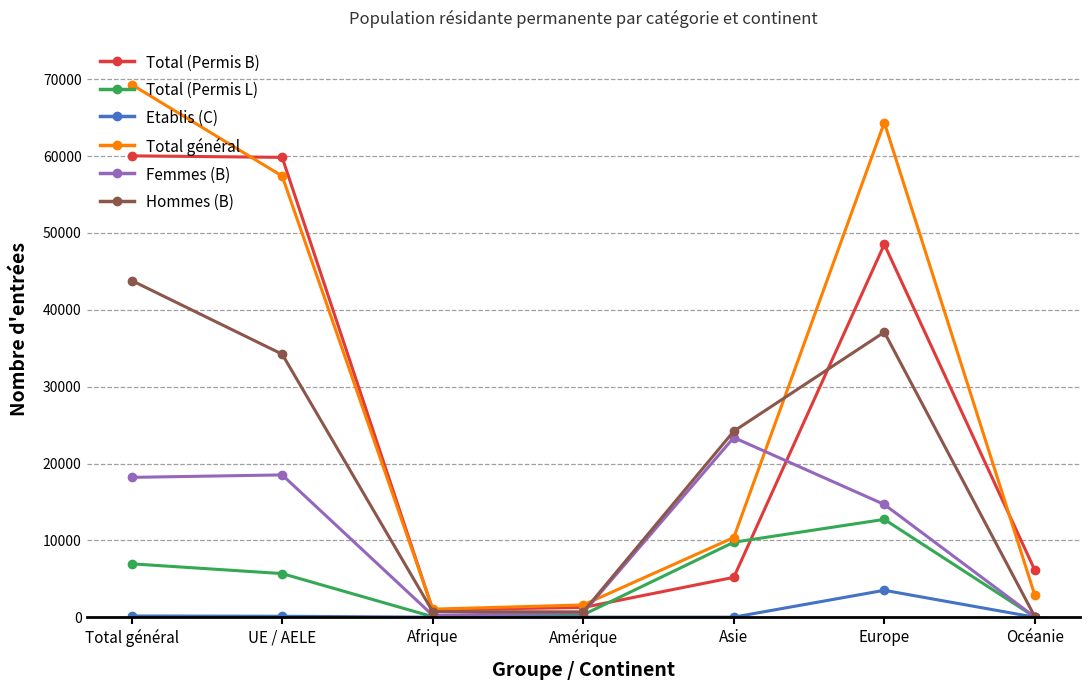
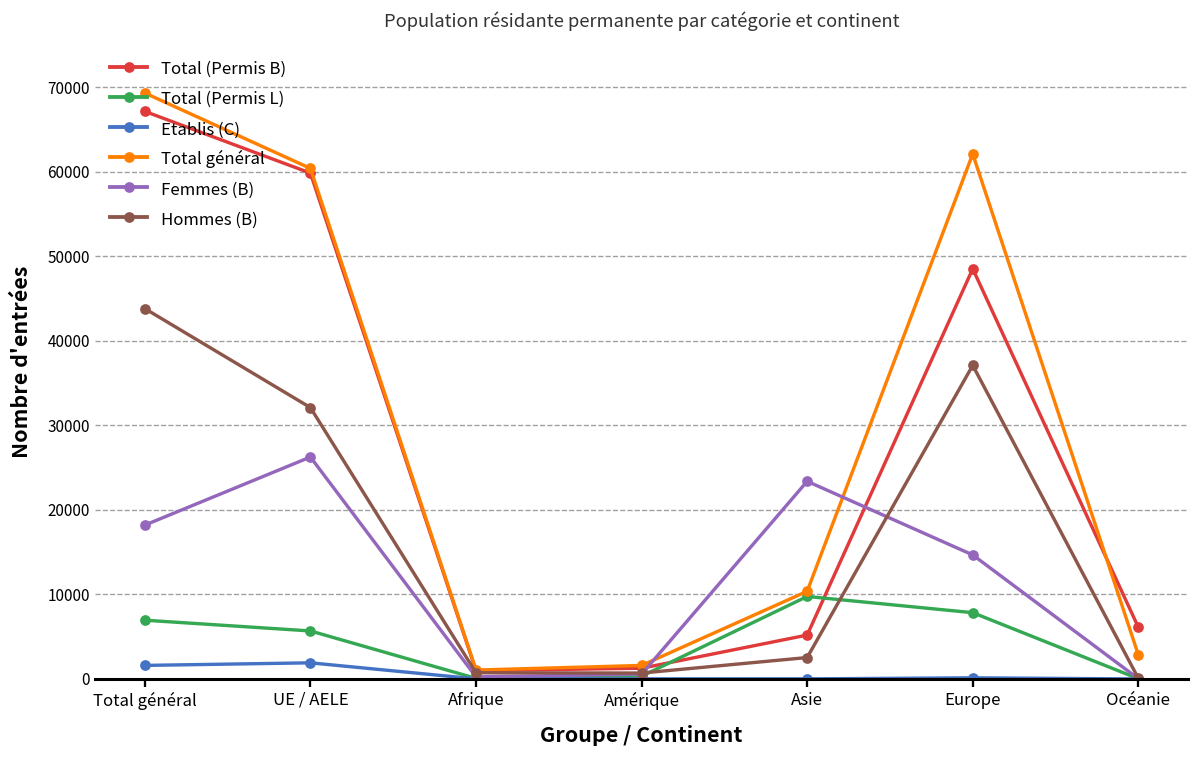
  {
    "Total (Permis B)": {
-     "Total général": 60000,
+     "Total général": 67000,
      "UE / AELE": 60000,
      "Asie": 5000,
      "Europe": 49000,
      "Océanie": 6000
    },
    "Total (Permis L)": {
      "Total général": 7000,
      "UE / AELE": 6000,
      "Asie": 10000,
-     "Europe": 13000
+     "Europe": 8000
    },
    "Etablis (C)": {
-     "Total général": 0,
-     "UE / AELE": 0,
+     "Total général": 2000,
+     "UE / AELE": 2000,
      "Asie": 0,
-     "Europe": 4000
+     "Europe": 0
    },
    "Total général": {
      "Total général": 69000,
-     "UE / AELE": 57000,
+     "UE / AELE": 60000,
      "Asie": 10000,
-     "Europe": 64000,
+     "Europe": 62000,
      "Océanie": 3000
    },
    "Femmes (B)": {
      "Total général": 18000,
-     "UE / AELE": 19000,
+     "UE / AELE": 26000,
      "Asie": 23000,
      "Europe": 15000
    },
    "Hommes (B)": {
      "Total général": 44000,
-     "UE / AELE": 34000,
-     "Asie": 24000,
+     "UE / AELE": 32000,
+     "Asie": 3000,
      "Europe": 37000
    }
  }
